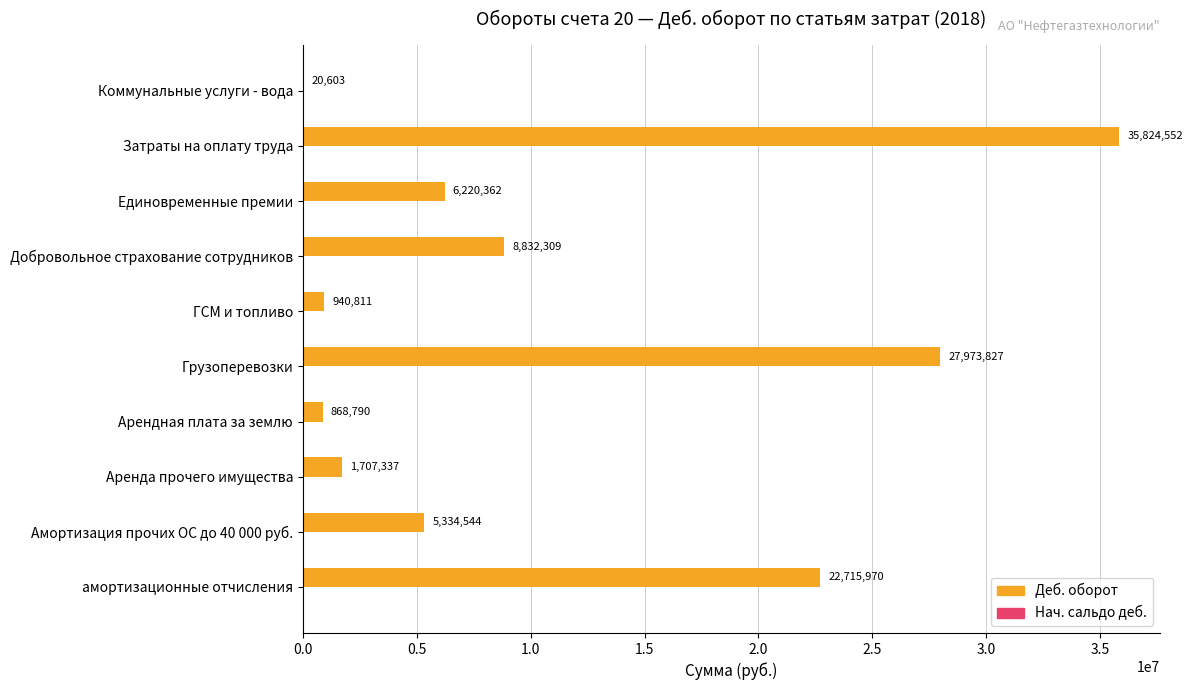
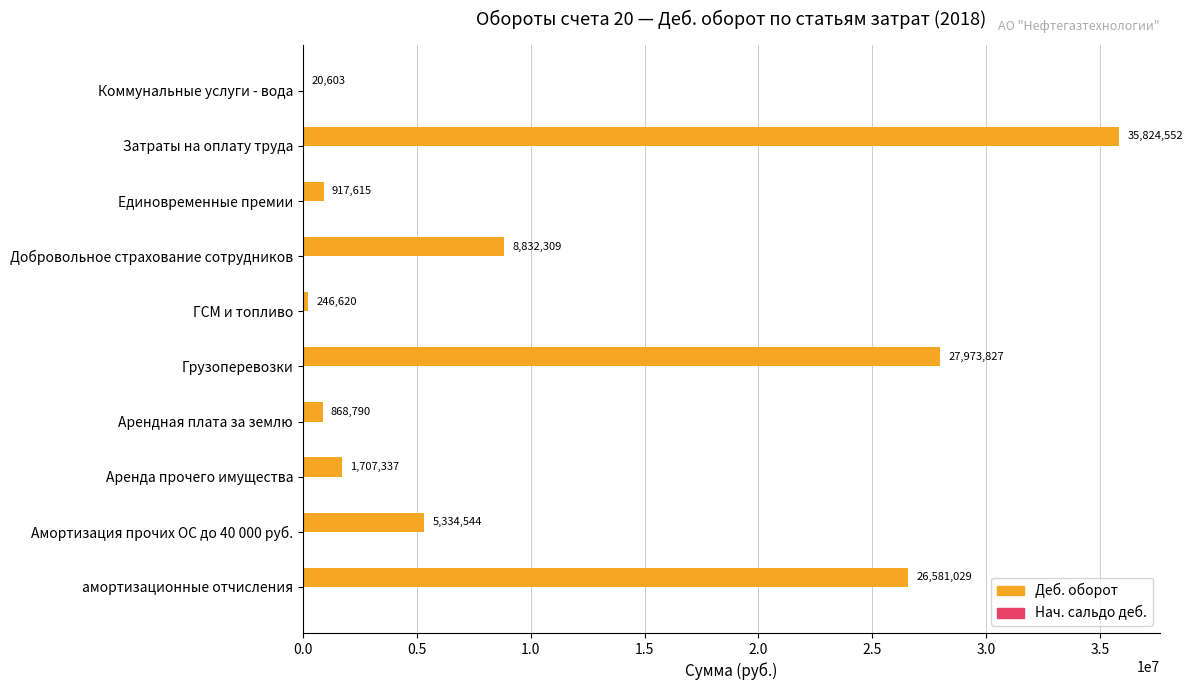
  {
    "Деб. оборот": {
      "Коммунальные услуги - вода": "20,603",
      "Затраты на оплату труда": "35,824,552",
-     "Единовременные премии": "6,220,362",
+     "Единовременные премии": "917,615",
      "Добровольное страхование сотрудников": "8,832,309",
-     "ГСМ и топливо": "940,811",
+     "ГСМ и топливо": "246,620",
      "Грузоперевозки": "27,973,827",
      "Арендная плата за землю": "868,790",
      "Аренда прочего имущества": "1,707,337",
      "Амортизация прочих ОС до 40 000 руб.": "5,334,544",
-     "амортизационные отчисления": "22,715,970"
+     "амортизационные отчисления": "26,581,029"
    },
    "Нач. сальдо деб.": {
      "Коммунальные услуги - вода": "0",
      "Затраты на оплату труда": "0",
      "Единовременные премии": "0",
      "Добровольное страхование сотрудников": "0",
      "ГСМ и топливо": "0",
      "Грузоперевозки": "0",
      "Арендная плата за землю": "0",
      "Аренда прочего имущества": "0",
      "Амортизация прочих ОС до 40 000 руб.": "0",
      "амортизационные отчисления": "0"
    }
  }
